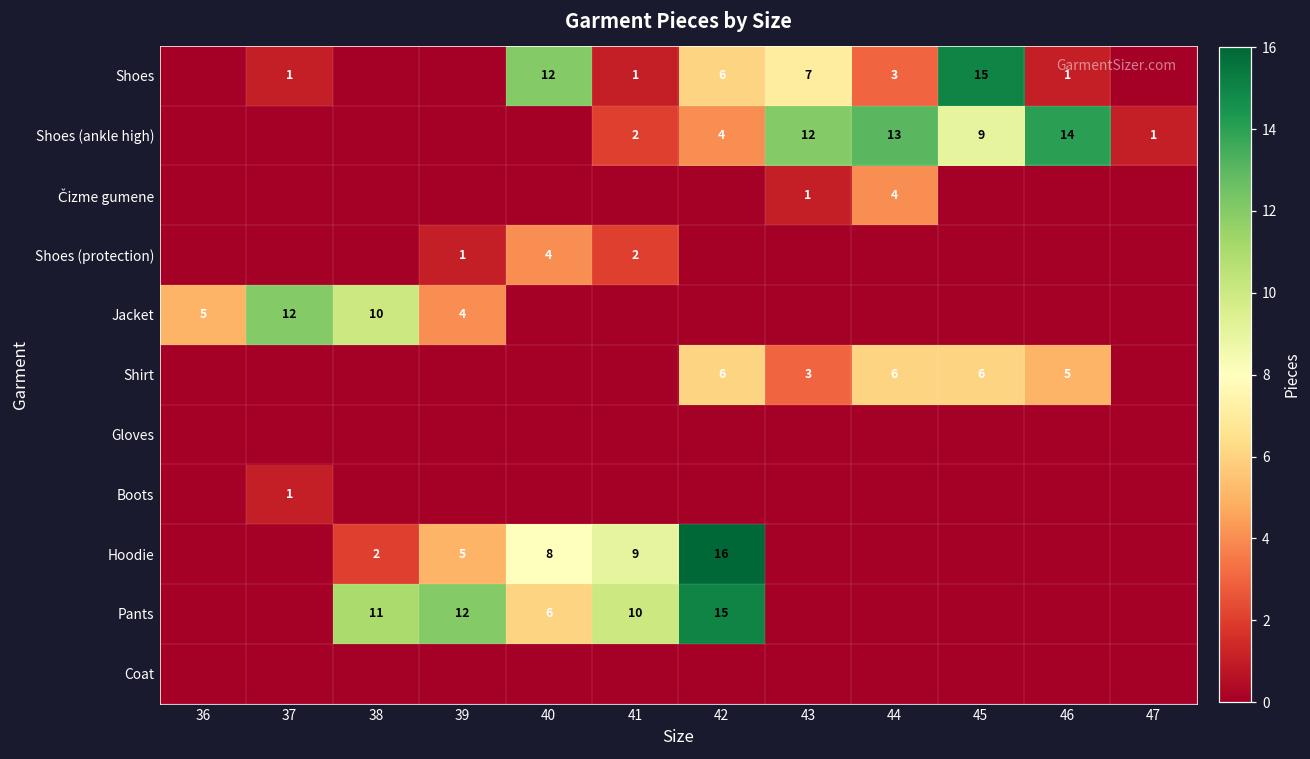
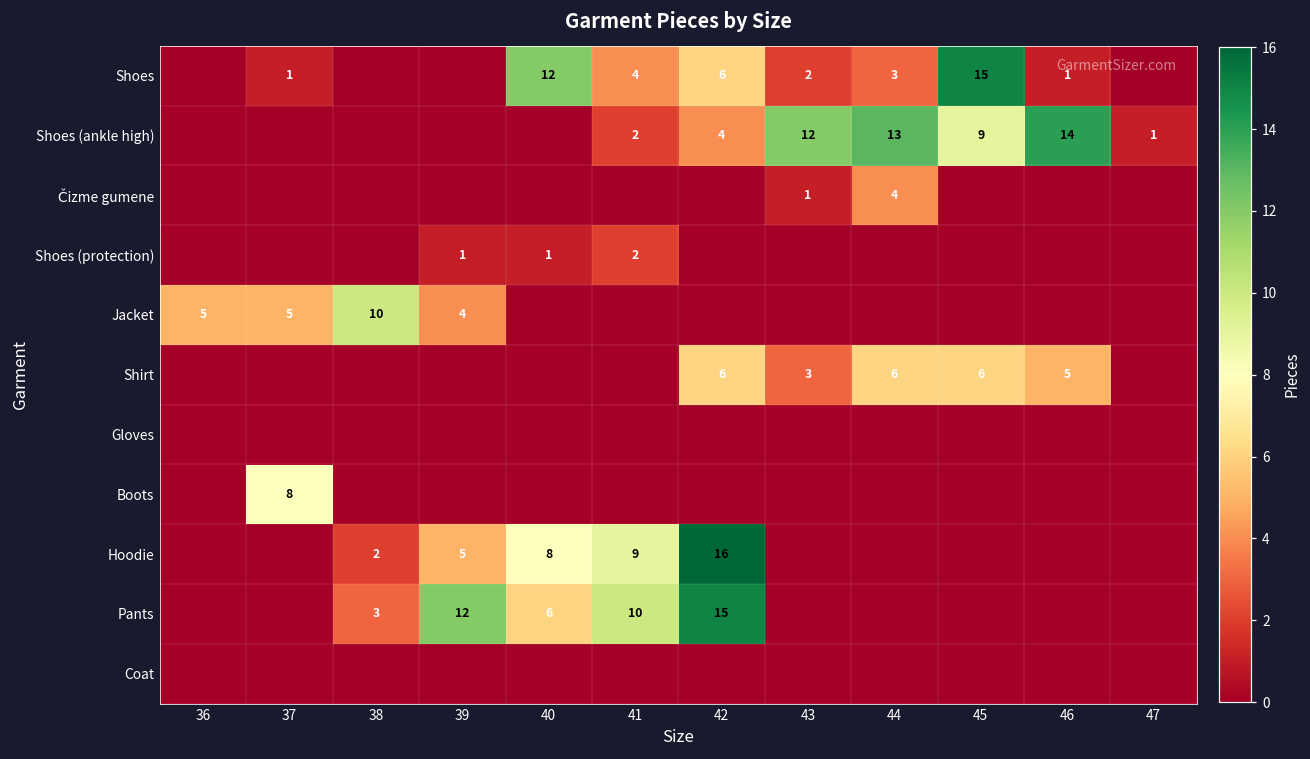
  {
    "Shoes": {
      "37": 1,
      "40": 12,
-     "41": 1,
+     "41": 4,
      "42": 6,
-     "43": 7,
+     "43": 2,
      "44": 3,
      "45": 15
    },
    "Shoes (ankle high)": {
      "41": 2,
      "42": 4,
      "43": 12,
      "44": 13,
      "45": 9,
      "46": 14,
      "47": 1
    },
    "Čizme gumene": {
      "43": 1,
      "44": 4
    },
    "Shoes (protection)": {
      "39": 1,
-     "40": 4,
+     "40": 1,
      "41": 2
    },
    "Jacket": {
      "36": 5,
-     "37": 12,
+     "37": 5,
      "38": 10,
      "39": 4
    },
    "Shirt": {
      "42": 6,
      "43": 3,
      "44": 6,
      "45": 6,
      "46": 5
    },
    "Boots": {
-     "37": 1
+     "37": 8
    },
    "Hoodie": {
      "38": 2,
      "39": 5,
      "40": 8,
      "41": 9,
      "42": 16
    },
    "Pants": {
-     "38": 11,
+     "38": 3,
      "39": 12,
      "40": 6,
      "41": 10,
      "42": 15
    }
  }
